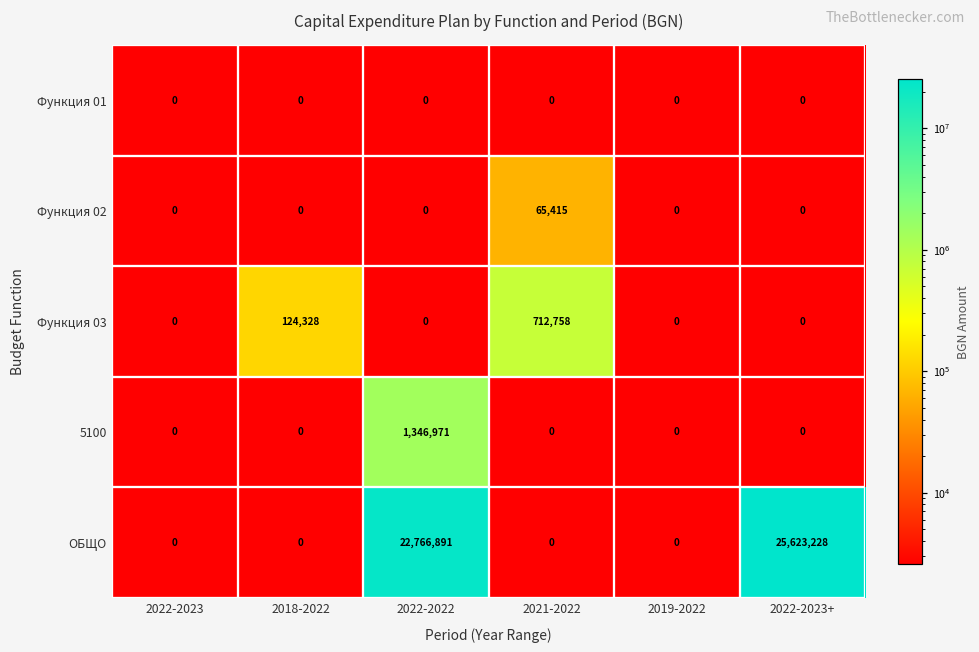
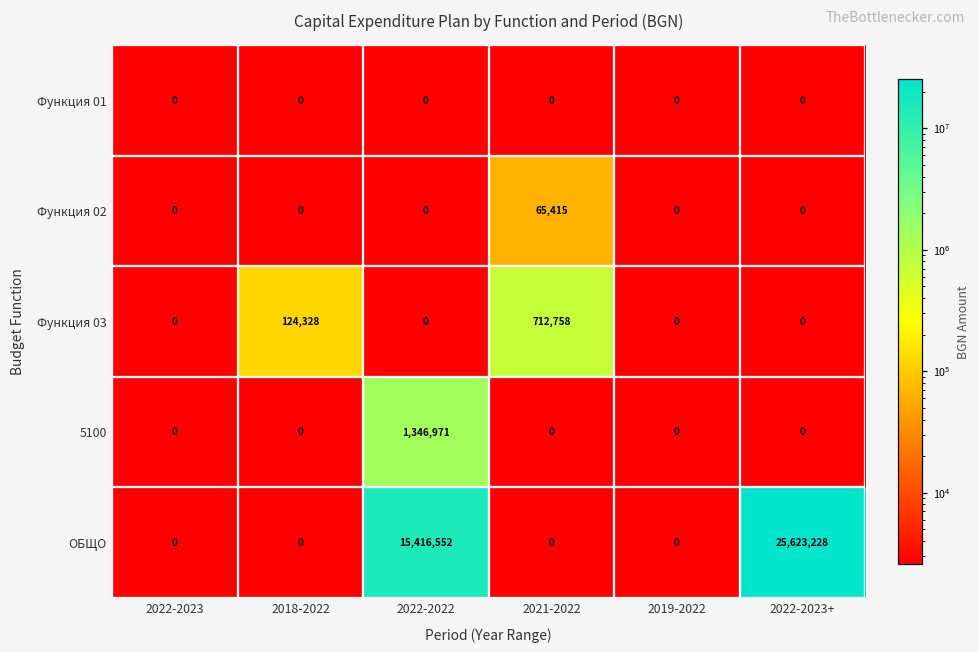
  {
    "Функция 01": {
      "2022-2023": "0",
      "2018-2022": "0",
      "2022-2022": "0",
      "2021-2022": "0",
      "2019-2022": "0",
      "2022-2023+": "0"
    },
    "Функция 02": {
      "2022-2023": "0",
      "2018-2022": "0",
      "2022-2022": "0",
      "2021-2022": "65,415",
      "2019-2022": "0",
      "2022-2023+": "0"
    },
    "Функция 03": {
      "2022-2023": "0",
      "2018-2022": "124,328",
      "2022-2022": "0",
      "2021-2022": "712,758",
      "2019-2022": "0",
      "2022-2023+": "0"
    },
    "5100": {
      "2022-2023": "0",
      "2018-2022": "0",
      "2022-2022": "1,346,971",
      "2021-2022": "0",
      "2019-2022": "0",
      "2022-2023+": "0"
    },
    "ОБЩО": {
      "2022-2023": "0",
      "2018-2022": "0",
-     "2022-2022": "22,766,891",
+     "2022-2022": "15,416,552",
      "2021-2022": "0",
      "2019-2022": "0",
      "2022-2023+": "25,623,228"
    }
  }
